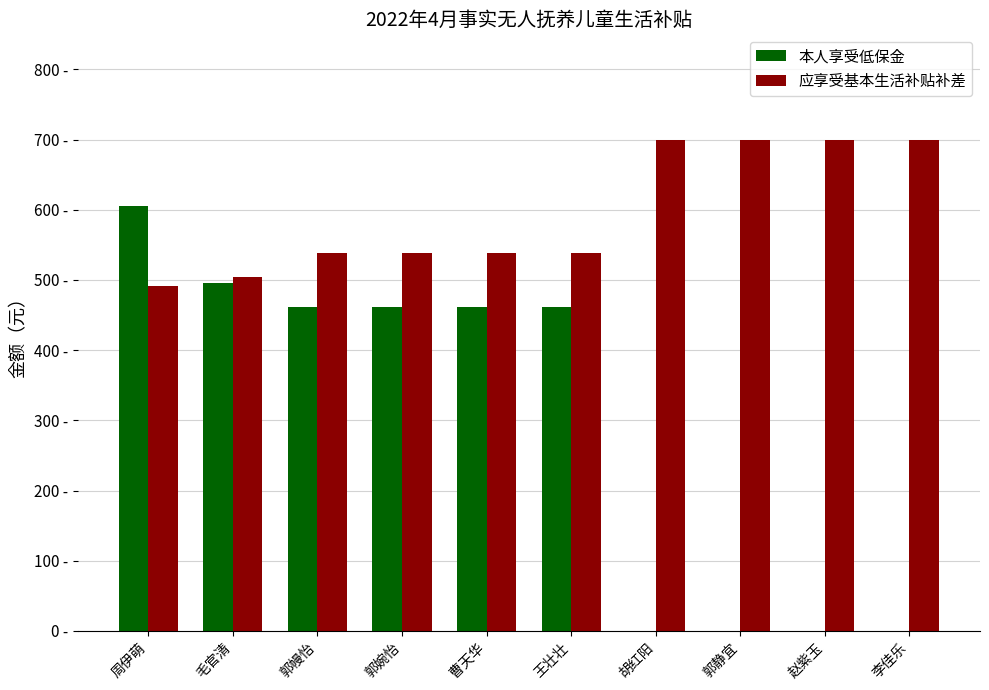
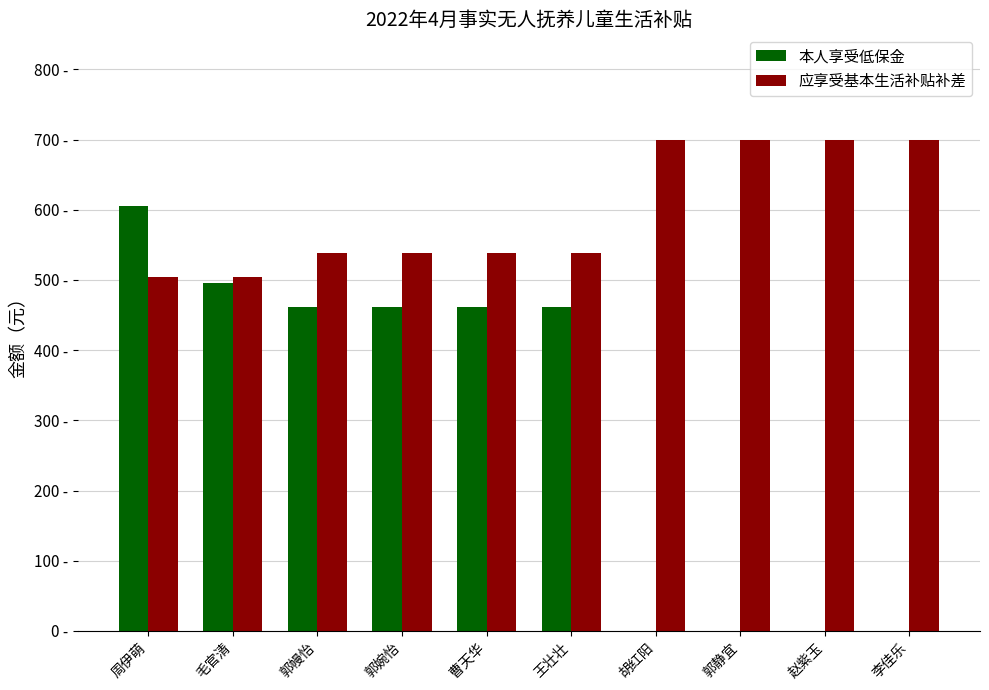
  {
    "本人享受低保金": {
      "周伊萌": "610 -",
      "毛官清": "500 -",
      "郭幔怡": "460 -",
      "郭婉怡": "460 -",
      "曹天华": "460 -",
      "王壮壮": "460 -",
      "胡红阳": "0 -",
      "郭静宜": "0 -",
      "赵紫玉": "0 -",
      "李佳乐": "0 -"
    },
    "应享受基本生活补贴补差": {
-     "周伊萌": "490 -",
+     "周伊萌": "500 -",
      "毛官清": "500 -",
      "郭幔怡": "540 -",
      "郭婉怡": "540 -",
      "曹天华": "540 -",
      "王壮壮": "540 -",
      "胡红阳": "700 -",
      "郭静宜": "700 -",
      "赵紫玉": "700 -",
      "李佳乐": "700 -"
    }
  }
